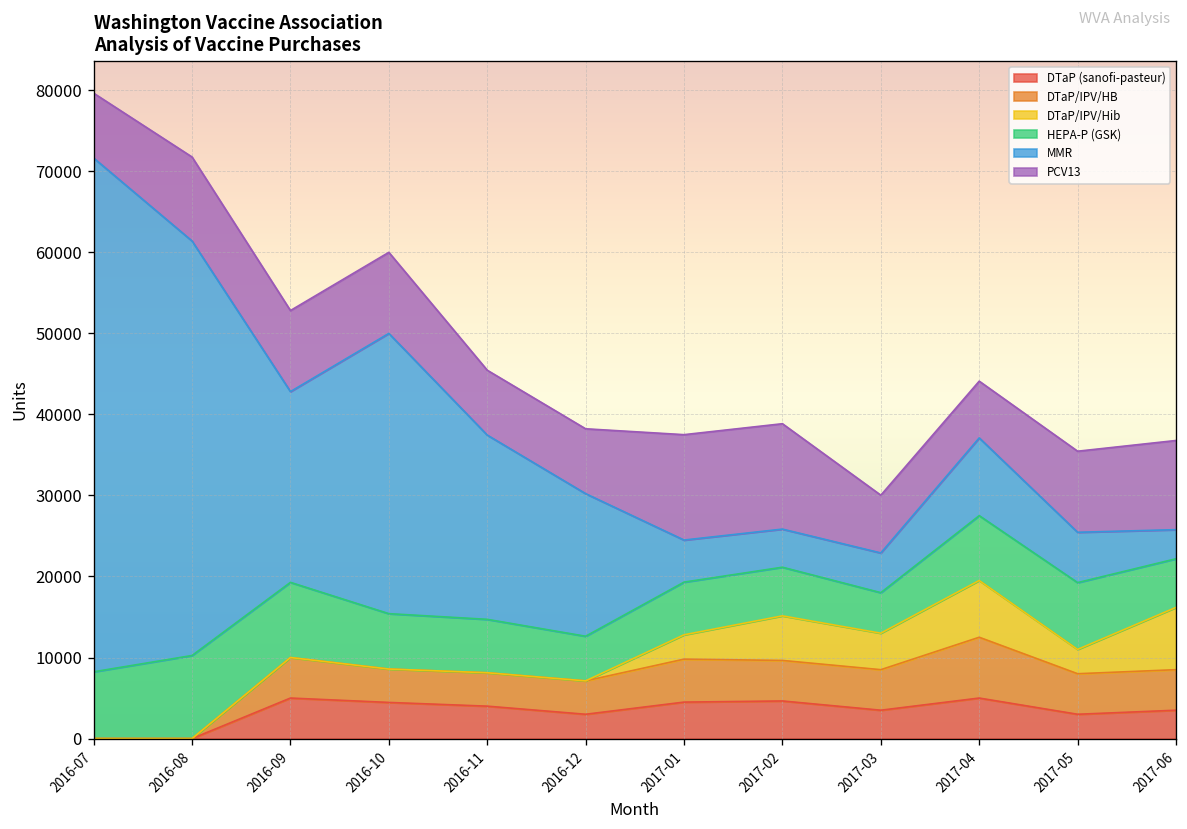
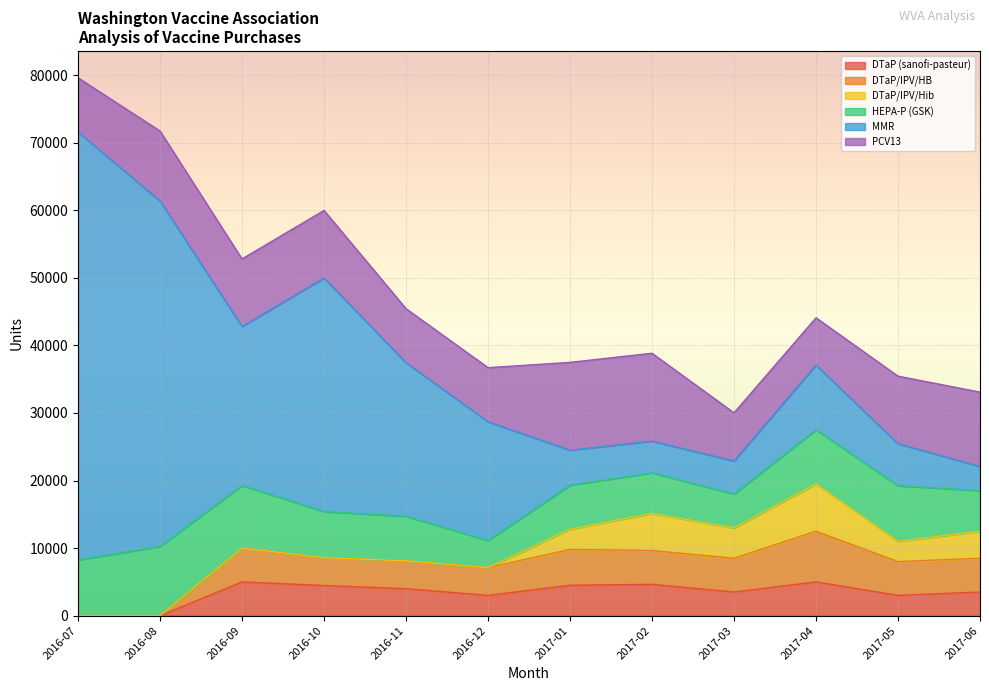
  {
    "DTaP/IPV/Hib": {
      "2017-01": 3000,
      "2017-02": 6000,
      "2017-03": 5000,
      "2017-04": 7000,
      "2017-05": 3000,
-     "2017-06": 8000
+     "2017-06": 4000
    },
    "HEPA-P (GSK)": {
      "2016-07": 8000,
      "2016-08": 10000,
      "2016-09": 9000,
      "2016-10": 7000,
      "2016-11": 7000,
-     "2016-12": 6000,
+     "2016-12": 4000,
      "2017-01": 7000,
      "2017-02": 6000,
      "2017-03": 5000,
      "2017-04": 8000,
      "2017-05": 8000,
      "2017-06": 6000
    },
    "MMR": {
      "2016-07": 63000,
      "2016-08": 51000,
      "2016-09": 24000,
      "2016-10": 35000,
      "2016-11": 23000,
      "2016-12": 18000,
      "2017-01": 5000,
      "2017-02": 5000,
      "2017-03": 5000,
      "2017-04": 10000,
      "2017-05": 6000,
      "2017-06": 4000
    },
    "PCV13": {
      "2016-07": 8000,
      "2016-08": 10000,
      "2016-09": 10000,
      "2016-10": 10000,
      "2016-11": 8000,
      "2016-12": 8000,
      "2017-01": 13000,
      "2017-02": 13000,
      "2017-03": 7000,
      "2017-04": 7000,
      "2017-05": 10000,
      "2017-06": 11000
    }
  }
